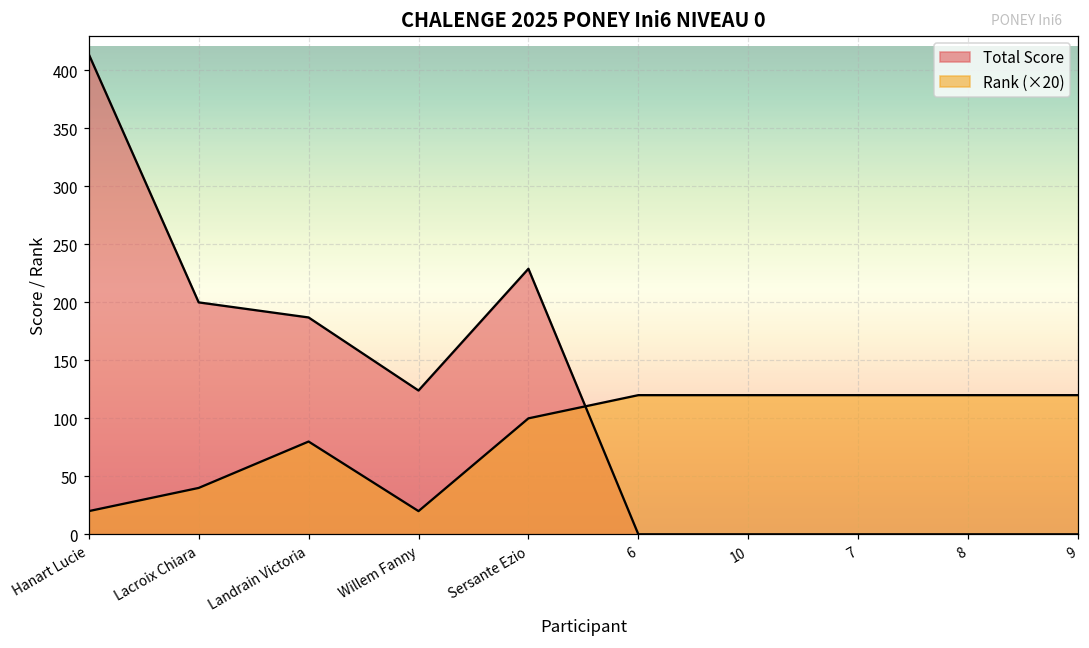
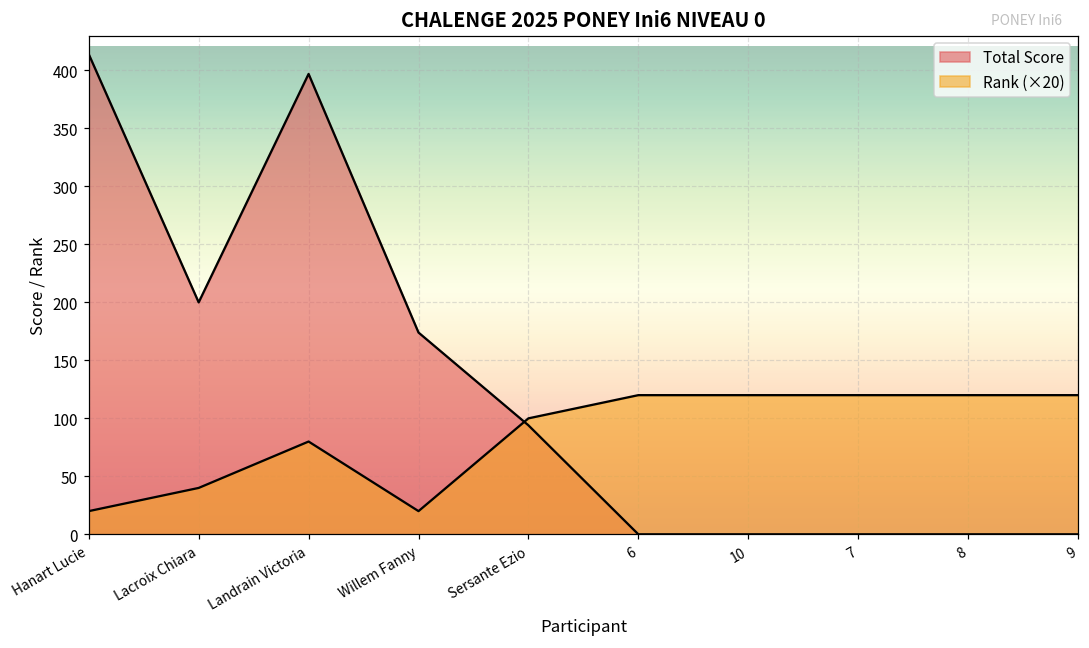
  {
    "Total Score": {
      "Hanart Lucie": 414,
      "Lacroix Chiara": 200,
-     "Landrain Victoria": 187,
-     "Willem Fanny": 124,
-     "Sersante Ezio": 229,
+     "Landrain Victoria": 397,
+     "Willem Fanny": 174,
+     "Sersante Ezio": 94,
      "6": 0,
      "10": 0,
      "7": 0,
      "8": 0,
      "9": 0
    },
    "Rank (×20)": {
      "Hanart Lucie": 20,
      "Lacroix Chiara": 40,
      "Landrain Victoria": 80,
      "Willem Fanny": 20,
      "Sersante Ezio": 100,
      "6": 120,
      "10": 120,
      "7": 120,
      "8": 120,
      "9": 120
    }
  }
